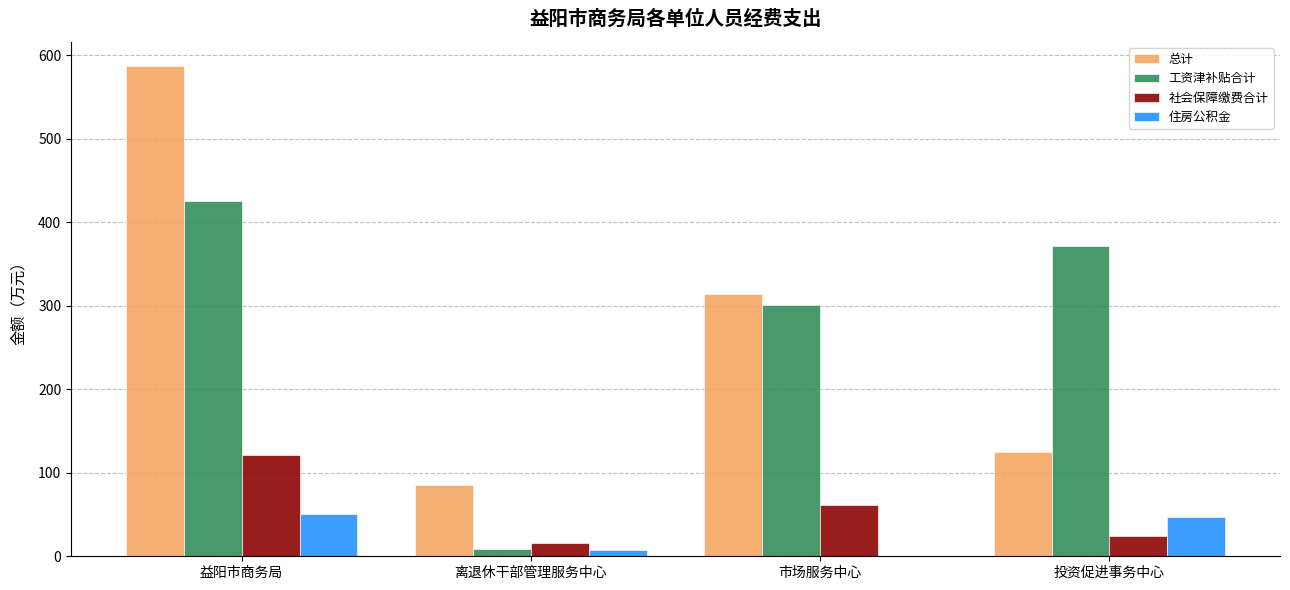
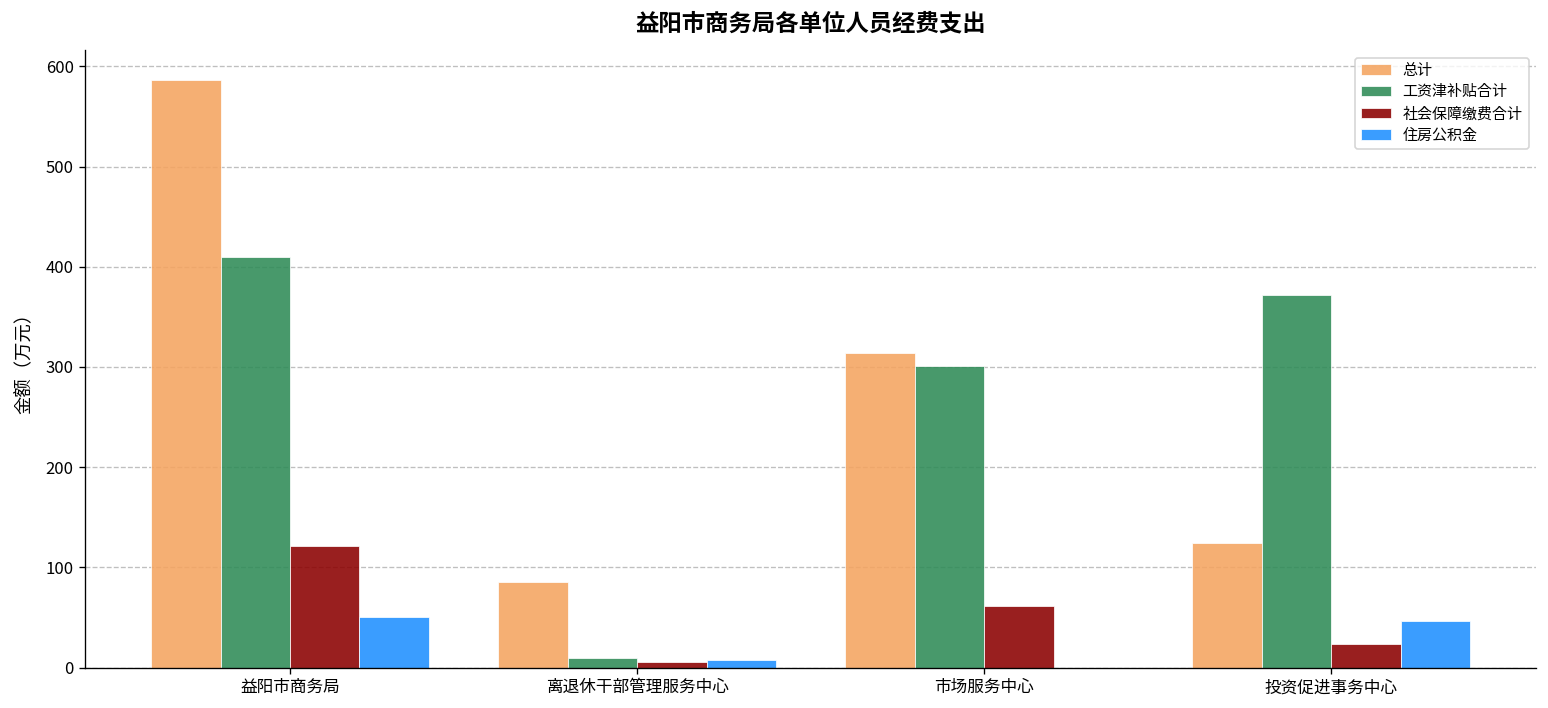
  {
    "总计": {
      "益阳市商务局": 590,
      "离退休干部管理服务中心": 90,
      "市场服务中心": 310,
      "投资促进事务中心": 120
    },
    "工资津补贴合计": {
-     "益阳市商务局": 430,
+     "益阳市商务局": 410,
      "离退休干部管理服务中心": 10,
      "市场服务中心": 300,
      "投资促进事务中心": 370
    },
    "社会保障缴费合计": {
      "益阳市商务局": 120,
-     "离退休干部管理服务中心": 20,
+     "离退休干部管理服务中心": 10,
      "市场服务中心": 60,
      "投资促进事务中心": 20
    },
    "住房公积金": {
      "益阳市商务局": 50,
      "离退休干部管理服务中心": 10,
      "市场服务中心": 0,
      "投资促进事务中心": 50
    }
  }
